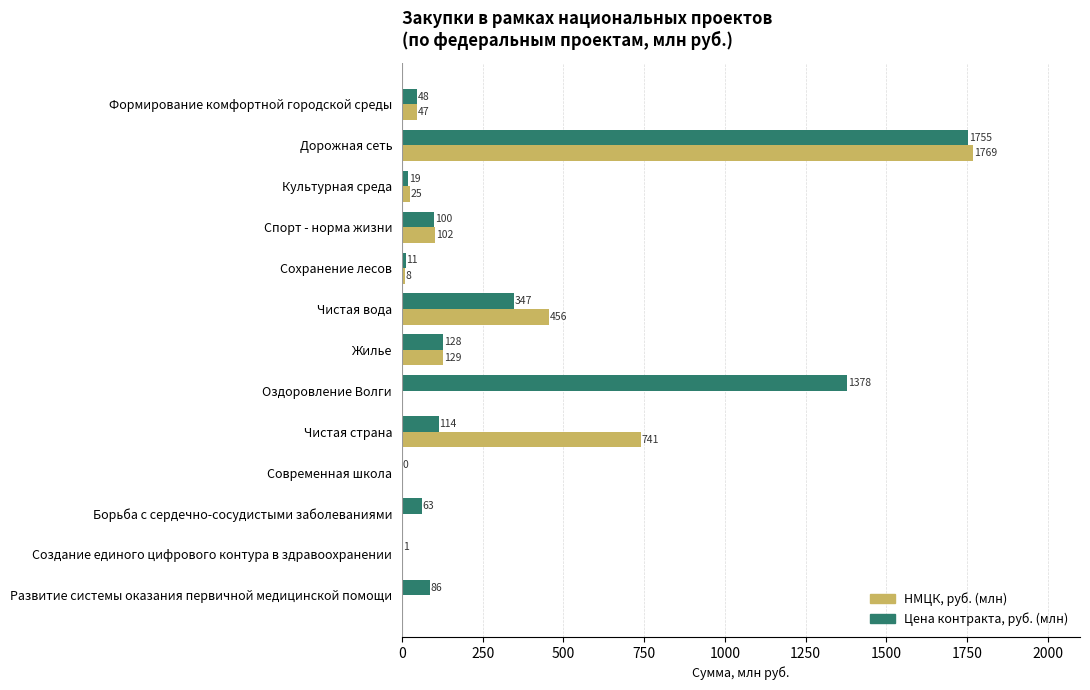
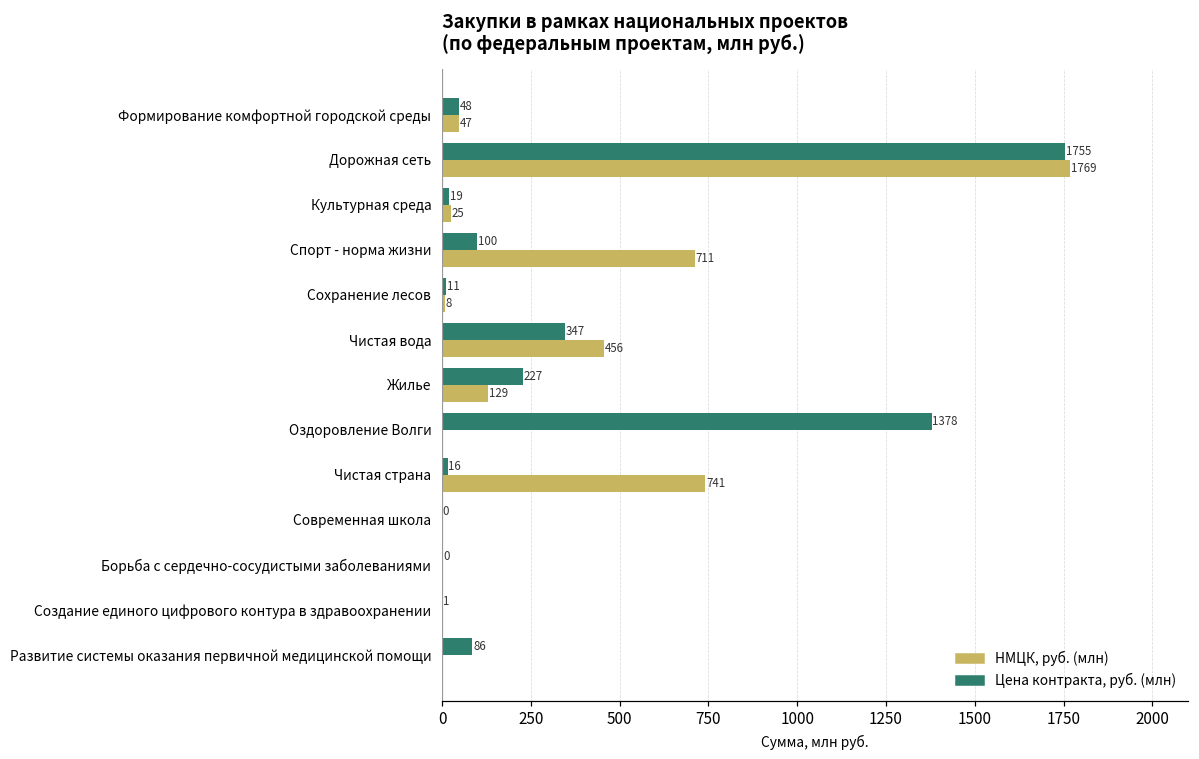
  {
    "НМЦК, руб. (млн)": {
      "Формирование комфортной городской среды": 47,
      "Дорожная сеть": 1769,
      "Культурная среда": 25,
-     "Спорт - норма жизни": 102,
+     "Спорт - норма жизни": 711,
      "Сохранение лесов": 8,
      "Чистая вода": 456,
      "Жилье": 129,
      "Чистая страна": 741
    },
    "Цена контракта, руб. (млн)": {
      "Формирование комфортной городской среды": 48,
      "Дорожная сеть": 1755,
      "Культурная среда": 19,
      "Спорт - норма жизни": 100,
      "Сохранение лесов": 11,
      "Чистая вода": 347,
-     "Жилье": 128,
+     "Жилье": 227,
      "Оздоровление Волги": 1378,
-     "Чистая страна": 114,
+     "Чистая страна": 16,
      "Современная школа": 0,
-     "Борьба с сердечно-сосудистыми заболеваниями": 63,
+     "Борьба с сердечно-сосудистыми заболеваниями": 0,
      "Создание единого цифрового контура в здравоохранении": 1,
      "Развитие системы оказания первичной медицинской помощи": 86
    }
  }
